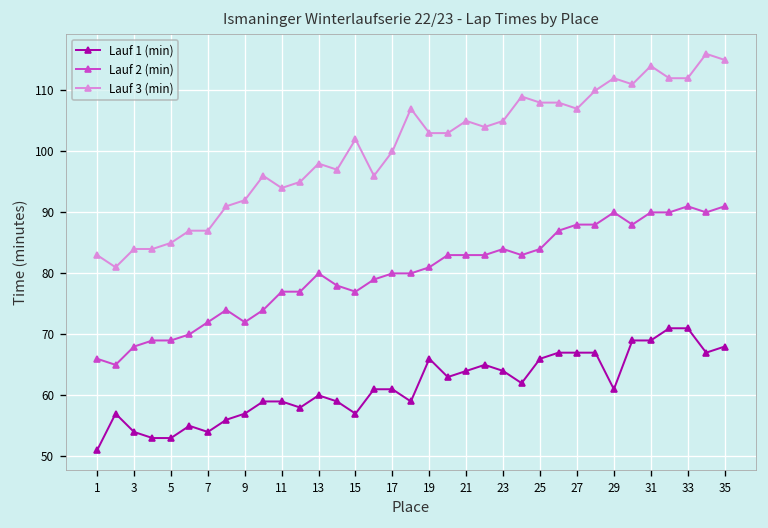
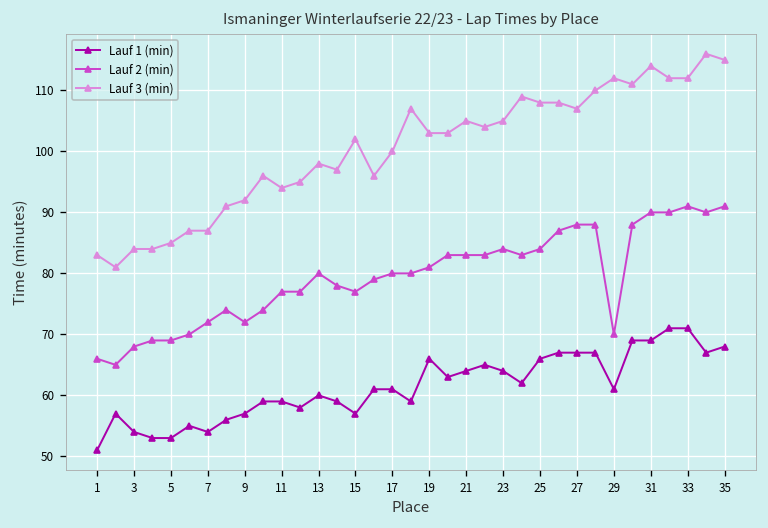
  {
    "Lauf 1 (min)": {
      "1": 51,
      "3": 54,
      "5": 53,
      "7": 54,
      "9": 57,
      "11": 59,
      "13": 60,
      "15": 57,
      "17": 61,
      "19": 66,
      "21": 64,
      "23": 64,
      "25": 66,
      "27": 67,
      "29": 61,
      "31": 69,
      "33": 71,
      "35": 68
    },
    "Lauf 2 (min)": {
      "1": 66,
      "3": 68,
      "5": 69,
      "7": 72,
      "9": 72,
      "11": 77,
      "13": 80,
      "15": 77,
      "17": 80,
      "19": 81,
      "21": 83,
      "23": 84,
      "25": 84,
      "27": 88,
-     "29": 90,
+     "29": 70,
      "31": 90,
      "33": 91,
      "35": 91
    },
    "Lauf 3 (min)": {
      "1": 83,
      "3": 84,
      "5": 85,
      "7": 87,
      "9": 92,
      "11": 94,
      "13": 98,
      "15": 102,
      "17": 100,
      "19": 103,
      "21": 105,
      "23": 105,
      "25": 108,
      "27": 107,
      "29": 112,
      "31": 114,
      "33": 112,
      "35": 115
    }
  }
